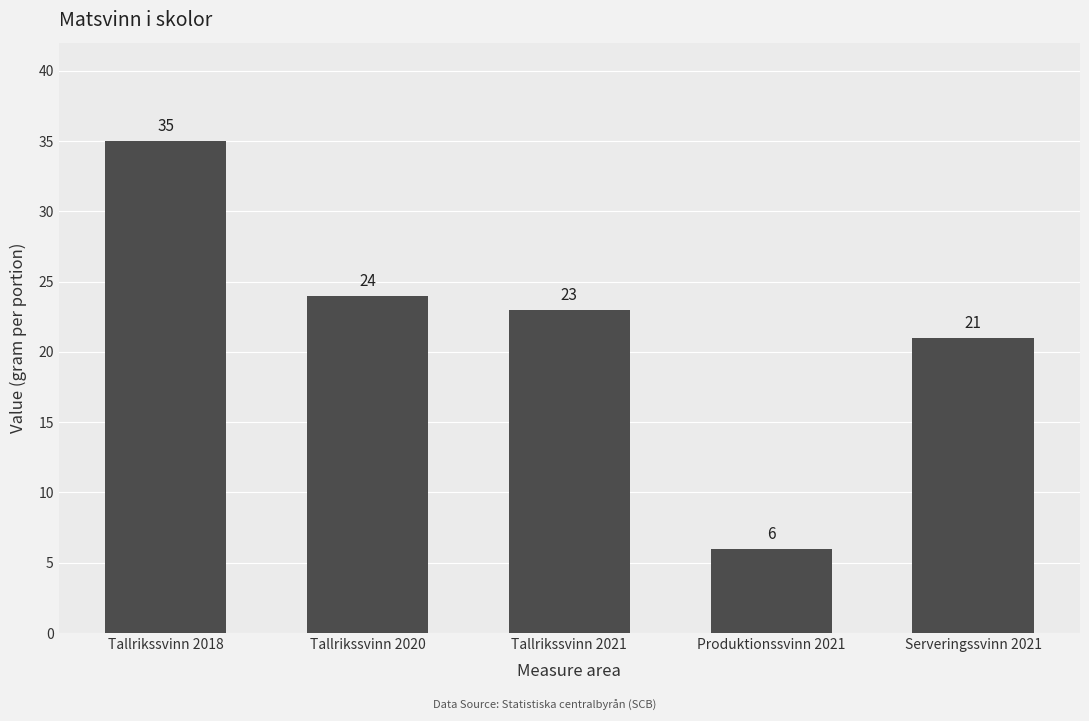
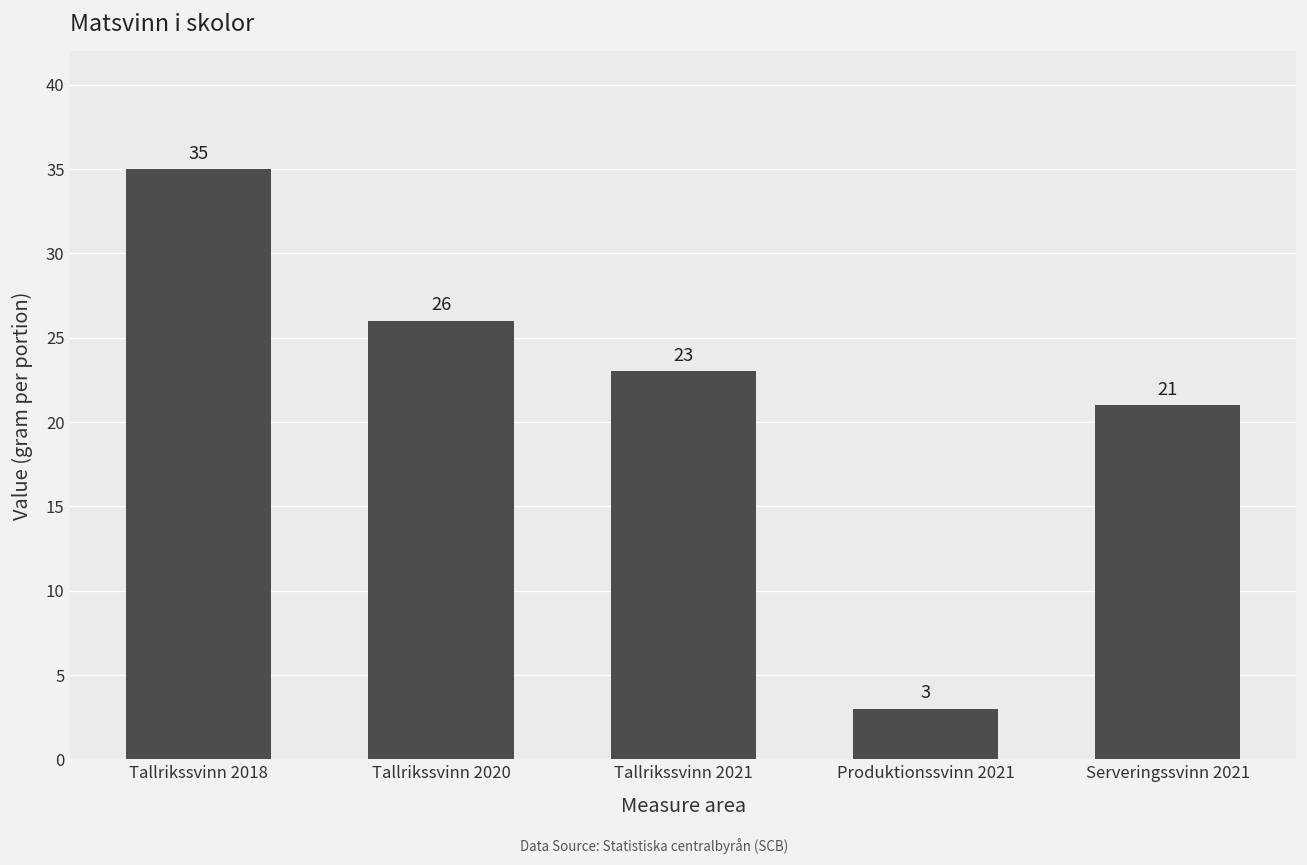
  {
    "Tallrikssvinn 2018": 35,
-   "Tallrikssvinn 2020": 24,
+   "Tallrikssvinn 2020": 26,
    "Tallrikssvinn 2021": 23,
-   "Produktionssvinn 2021": 6,
+   "Produktionssvinn 2021": 3,
    "Serveringssvinn 2021": 21
  }
